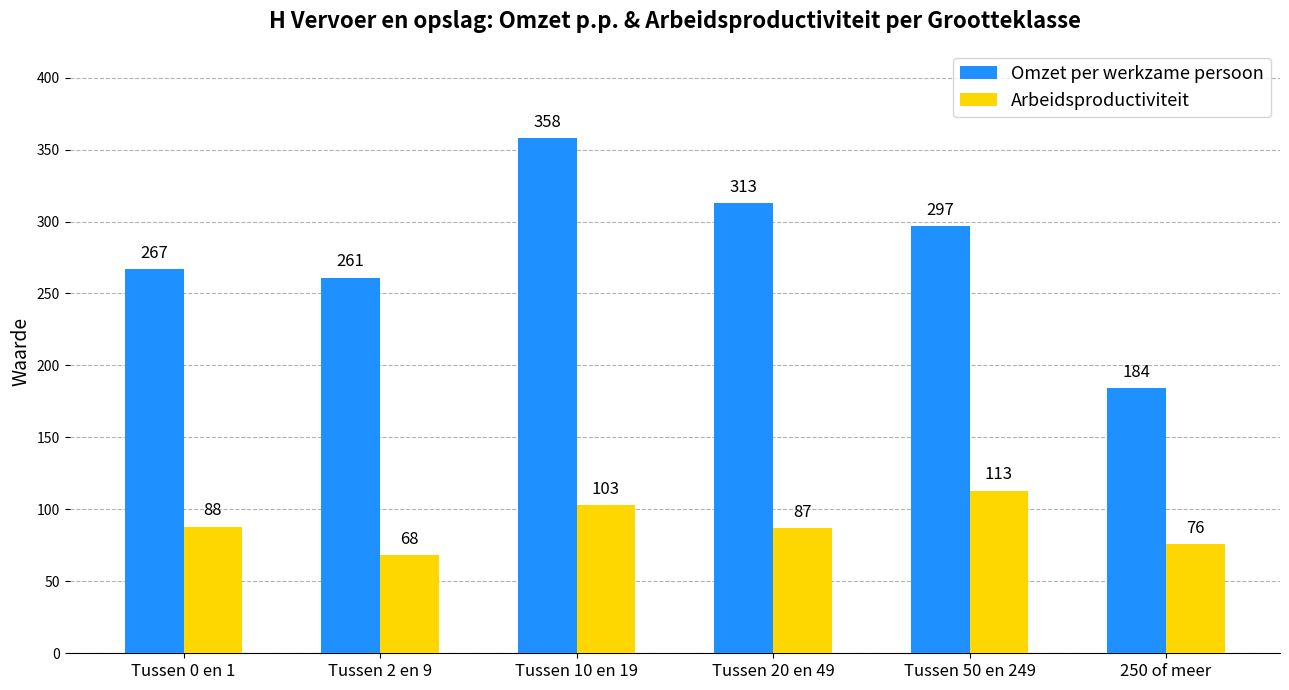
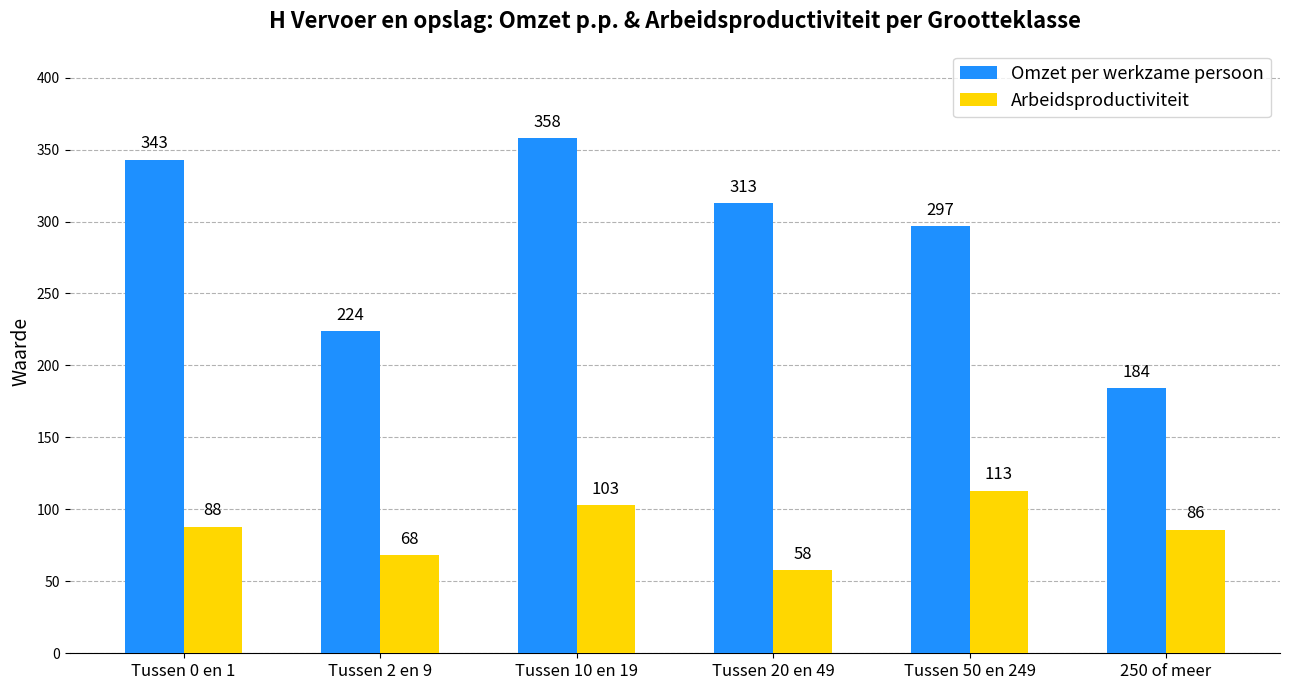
  {
    "Omzet per werkzame persoon": {
-     "Tussen 0 en 1": 267,
-     "Tussen 2 en 9": 261,
+     "Tussen 0 en 1": 343,
+     "Tussen 2 en 9": 224,
      "Tussen 10 en 19": 358,
      "Tussen 20 en 49": 313,
      "Tussen 50 en 249": 297,
      "250 of meer": 184
    },
    "Arbeidsproductiviteit": {
      "Tussen 0 en 1": 88,
      "Tussen 2 en 9": 68,
      "Tussen 10 en 19": 103,
-     "Tussen 20 en 49": 87,
+     "Tussen 20 en 49": 58,
      "Tussen 50 en 249": 113,
-     "250 of meer": 76
+     "250 of meer": 86
    }
  }
